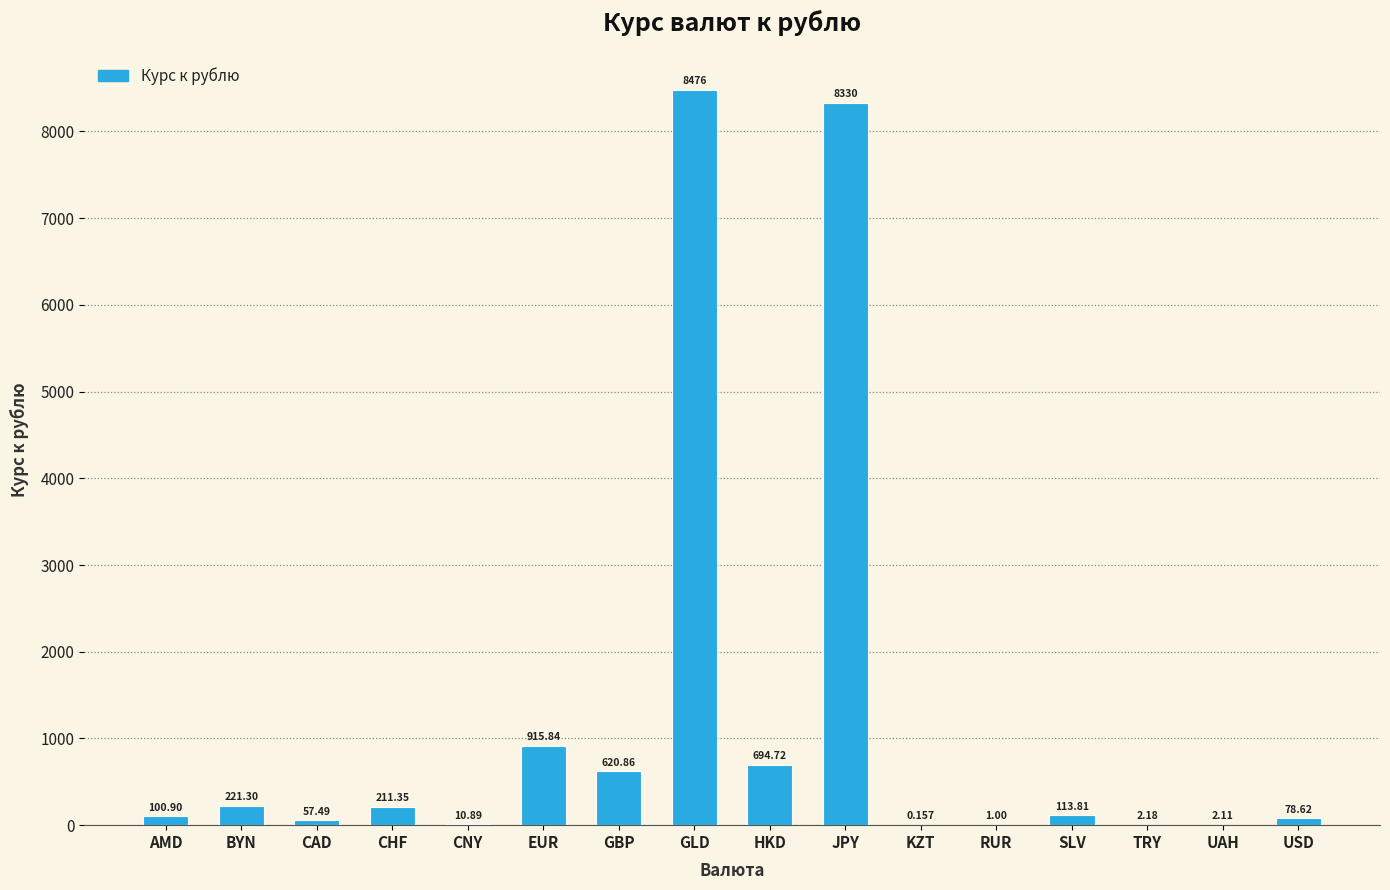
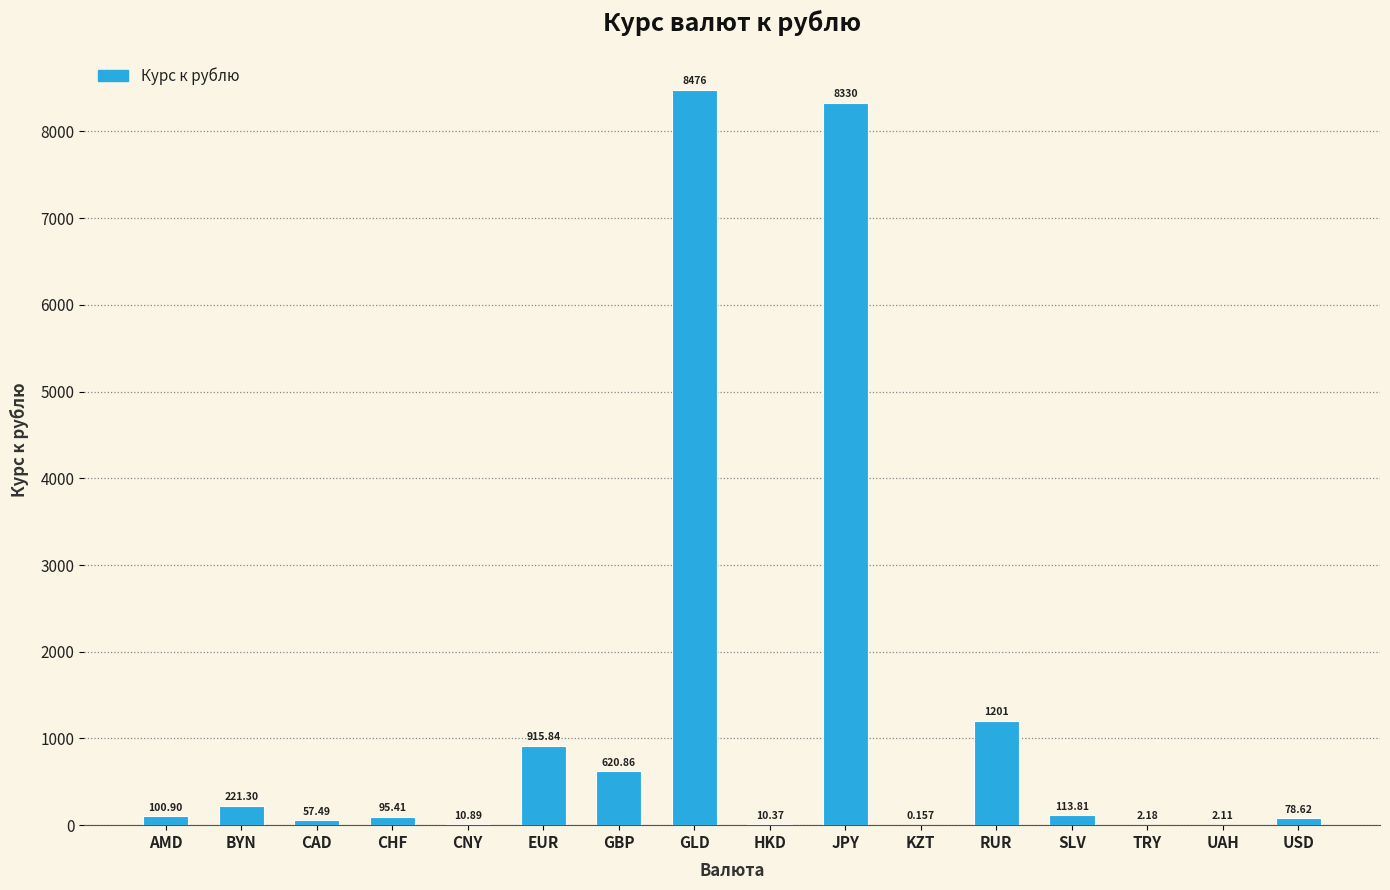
  {
    "AMD": 100.90,
    "BYN": 221.30,
    "CAD": 57.49,
-   "CHF": 211.35,
+   "CHF": 95.41,
    "CNY": 10.89,
    "EUR": 915.84,
    "GBP": 620.86,
    "GLD": 8476,
-   "HKD": 694.72,
+   "HKD": 10.37,
    "JPY": 8330,
    "KZT": 0.157,
-   "RUR": 1.00,
+   "RUR": 1201,
    "SLV": 113.81,
    "TRY": 2.18,
    "UAH": 2.11,
    "USD": 78.62
  }
